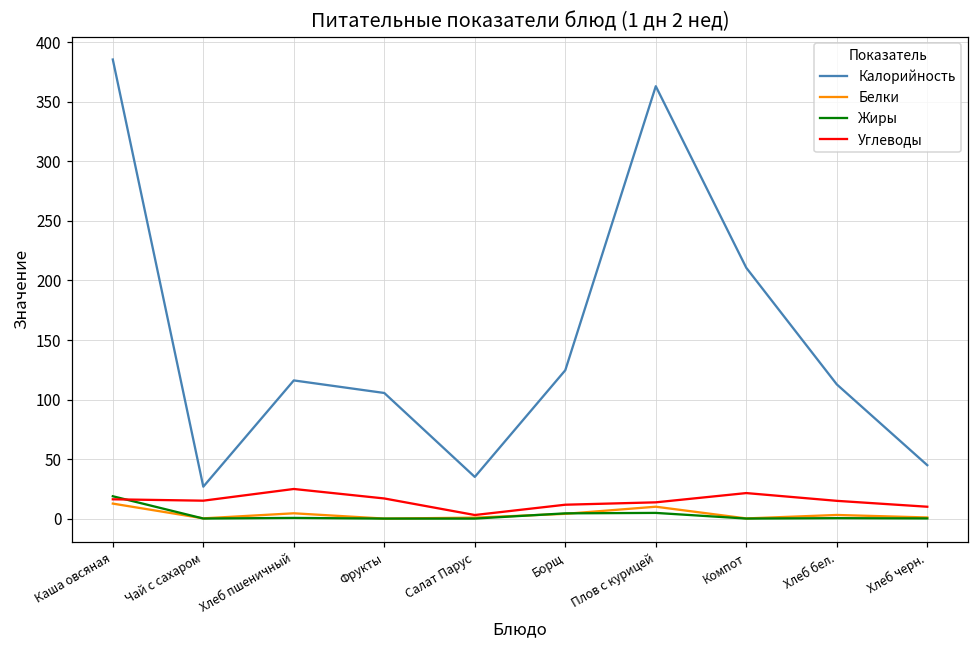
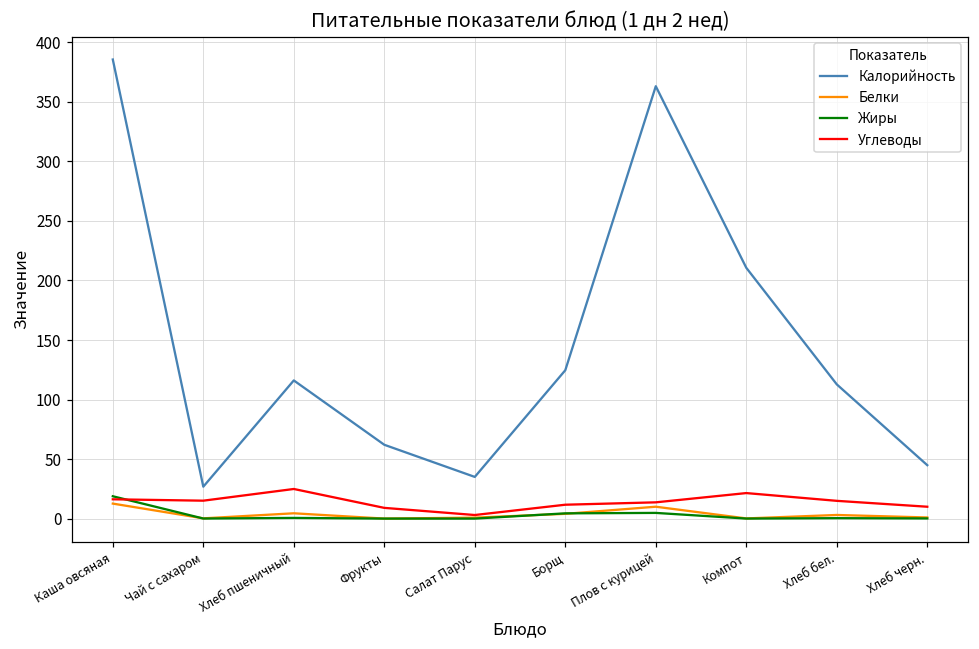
  {
    "Калорийность": {
      "Каша овсяная": 386,
      "Чай с сахаром": 27,
      "Хлеб пшеничный": 116,
-     "Фрукты": 106,
+     "Фрукты": 62,
      "Салат Парус": 35,
      "Борщ": 125,
      "Плов с курицей": 363,
      "Компот": 211,
      "Хлеб бел.": 113,
      "Хлеб черн.": 45
    },
    "Белки": {
      "Каша овсяная": 13,
      "Хлеб пшеничный": 4,
      "Плов с курицей": 10,
      "Хлеб бел.": 3
    },
    "Жиры": {
      "Каша овсяная": 19,
      "Хлеб пшеничный": 1,
      "Плов с курицей": 5,
      "Хлеб бел.": 0
    },
    "Углеводы": {
      "Каша овсяная": 16,
      "Чай с сахаром": 15,
      "Хлеб пшеничный": 25,
-     "Фрукты": 17,
+     "Фрукты": 9,
      "Борщ": 12,
      "Плов с курицей": 14,
      "Компот": 21,
      "Хлеб бел.": 15,
      "Хлеб черн.": 10
    }
  }
